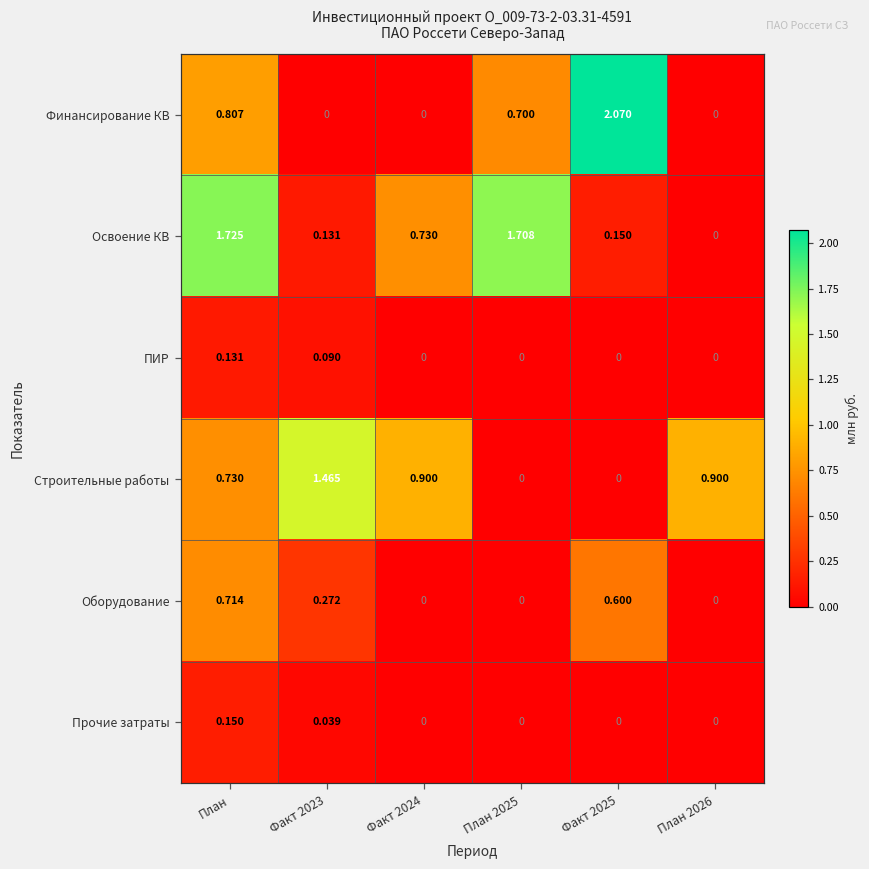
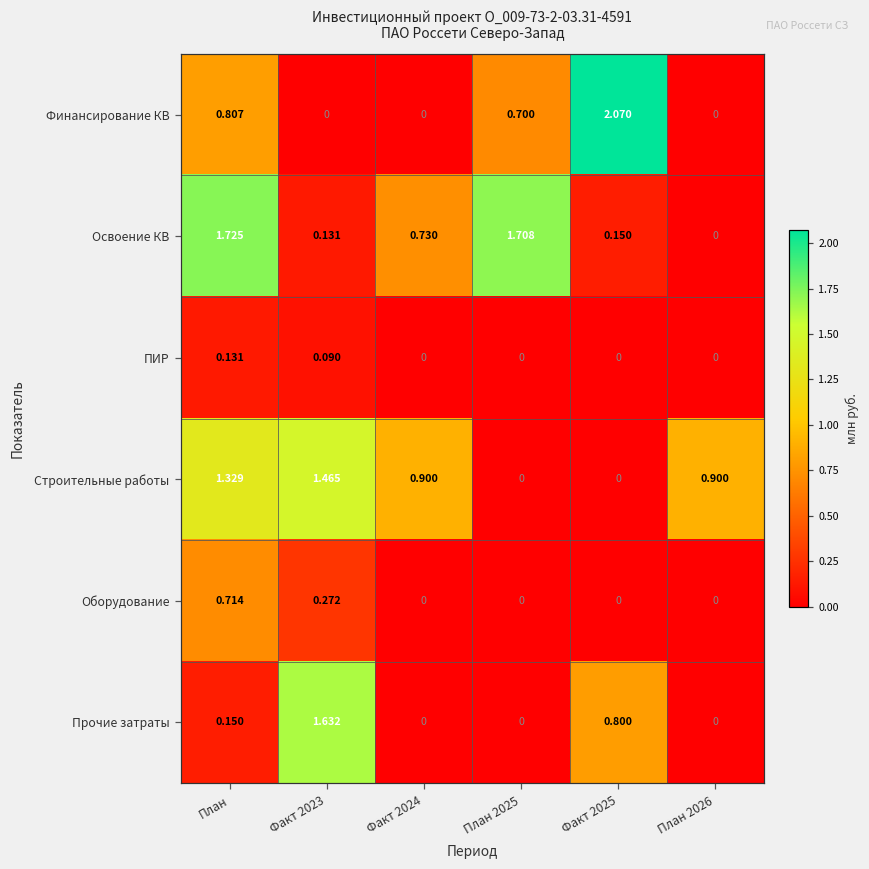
  {
    "Финансирование КВ": {
      "План": 0.807,
      "Факт 2023": 0,
      "Факт 2024": 0,
      "План 2025": 0.700,
      "Факт 2025": 2.070,
      "План 2026": 0
    },
    "Освоение КВ": {
      "План": 1.725,
      "Факт 2023": 0.131,
      "Факт 2024": 0.730,
      "План 2025": 1.708,
      "Факт 2025": 0.150,
      "План 2026": 0
    },
    "ПИР": {
      "План": 0.131,
      "Факт 2023": 0.090,
      "Факт 2024": 0,
      "План 2025": 0,
      "Факт 2025": 0,
      "План 2026": 0
    },
    "Строительные работы": {
-     "План": 0.730,
+     "План": 1.329,
      "Факт 2023": 1.465,
      "Факт 2024": 0.900,
      "План 2025": 0,
      "Факт 2025": 0,
      "План 2026": 0.900
    },
    "Оборудование": {
      "План": 0.714,
      "Факт 2023": 0.272,
      "Факт 2024": 0,
      "План 2025": 0,
-     "Факт 2025": 0.600,
+     "Факт 2025": 0,
      "План 2026": 0
    },
    "Прочие затраты": {
      "План": 0.150,
-     "Факт 2023": 0.039,
+     "Факт 2023": 1.632,
      "Факт 2024": 0,
      "План 2025": 0,
-     "Факт 2025": 0,
+     "Факт 2025": 0.800,
      "План 2026": 0
    }
  }
